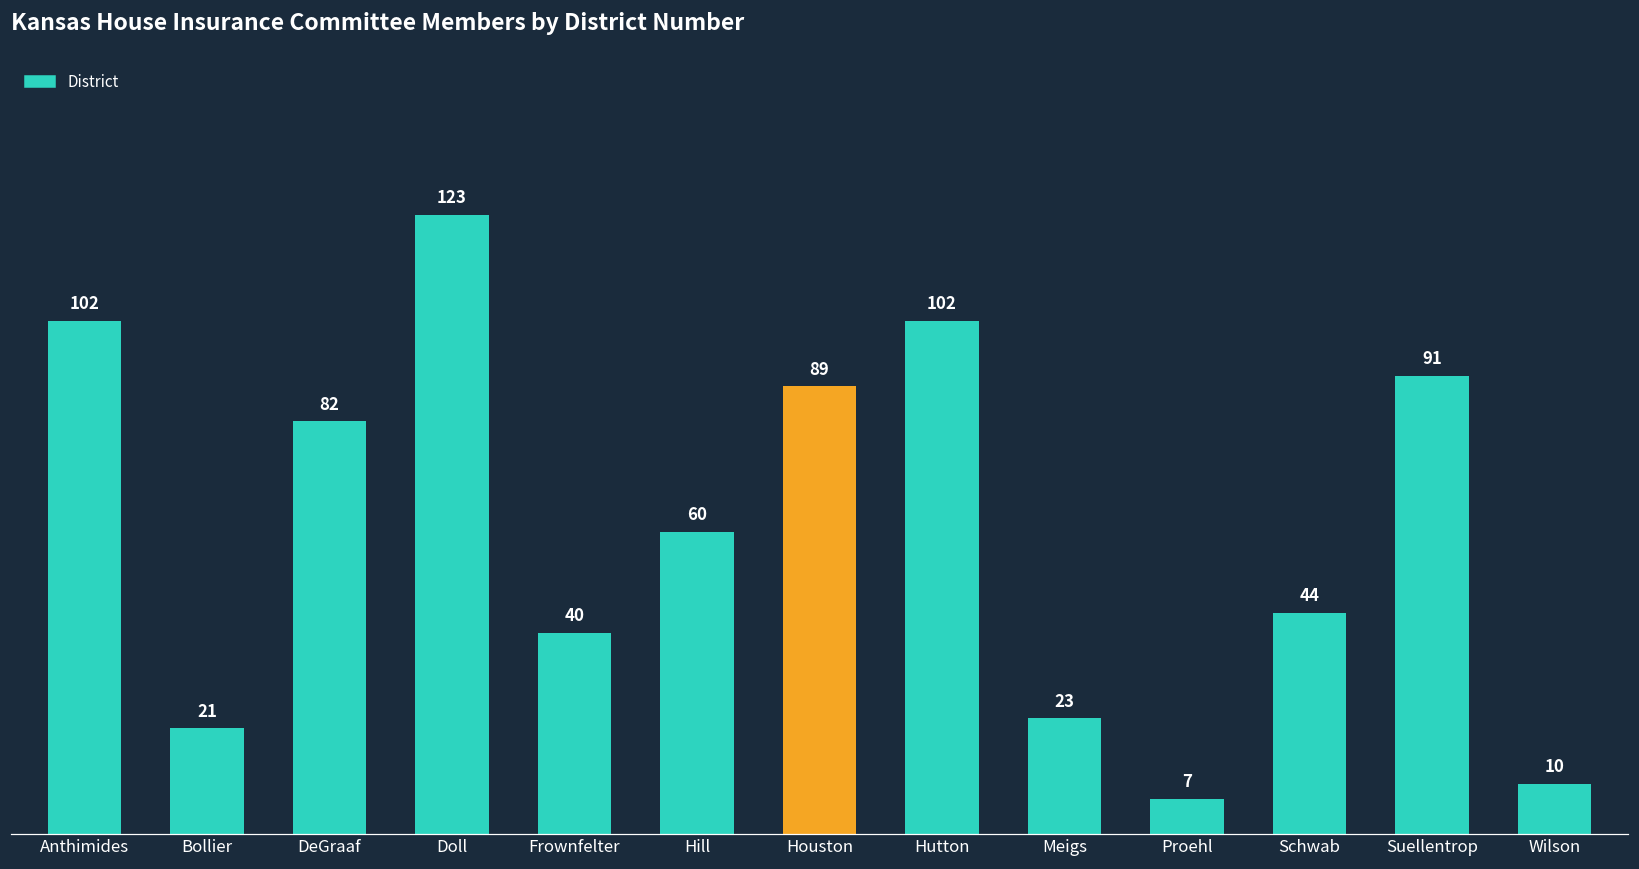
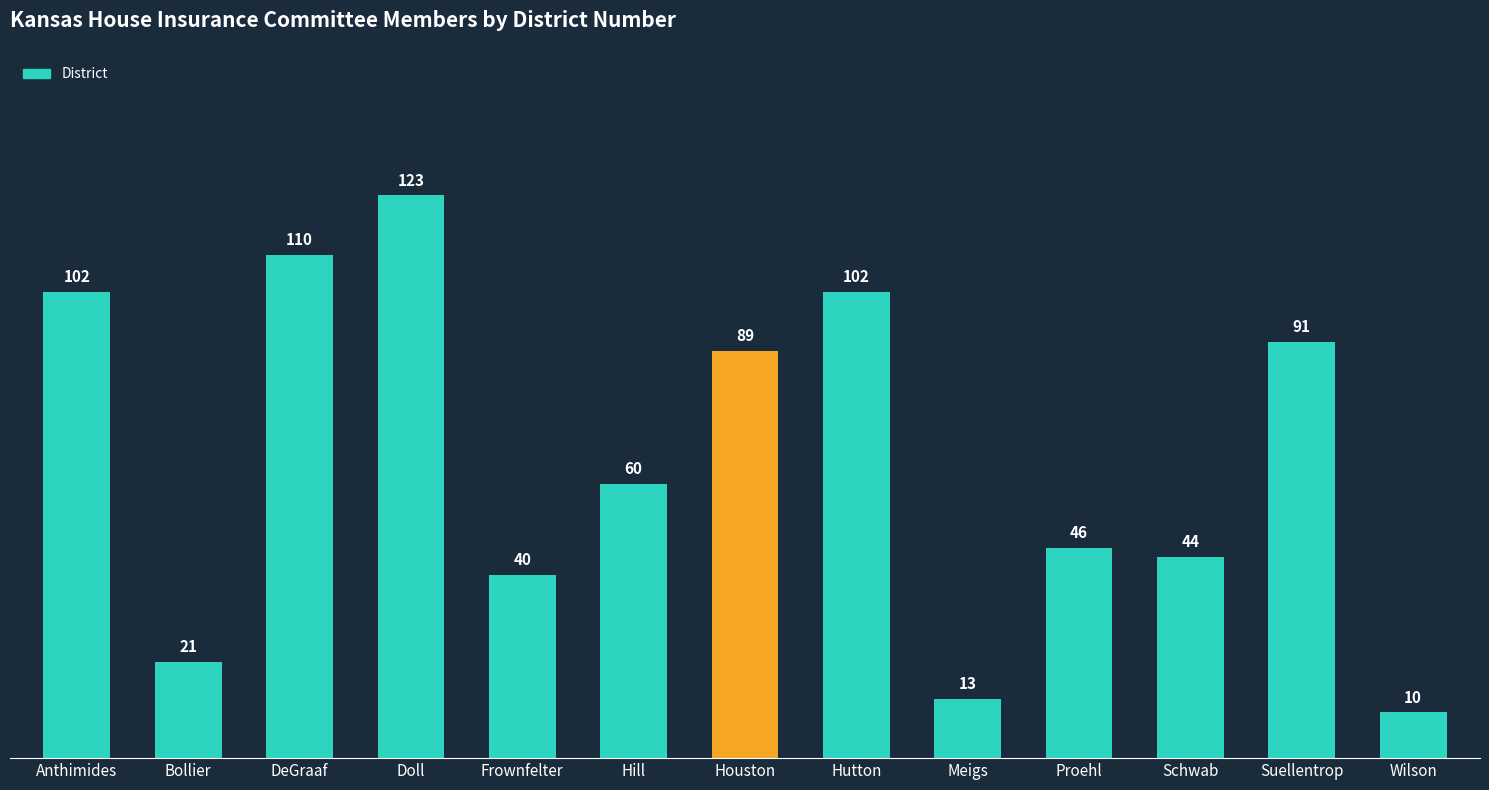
  {
    "Anthimides": 102,
    "Bollier": 21,
-   "DeGraaf": 82,
+   "DeGraaf": 110,
    "Doll": 123,
    "Frownfelter": 40,
    "Hill": 60,
    "Houston": 89,
    "Hutton": 102,
-   "Meigs": 23,
-   "Proehl": 7,
+   "Meigs": 13,
+   "Proehl": 46,
    "Schwab": 44,
    "Suellentrop": 91,
    "Wilson": 10
  }
